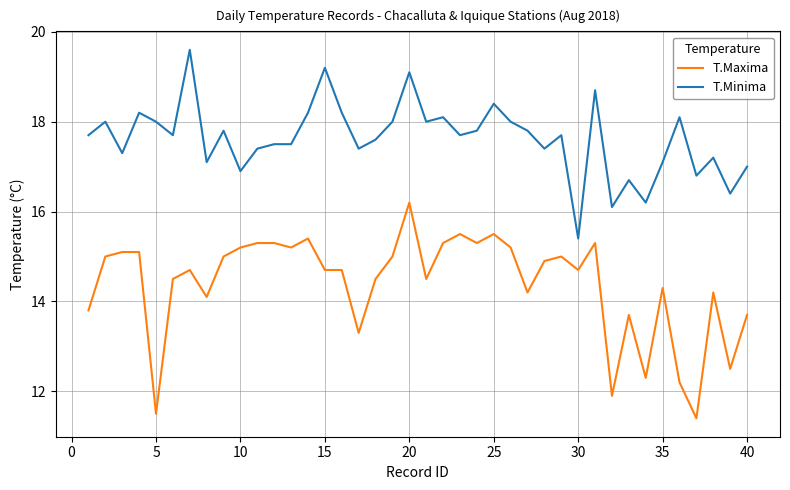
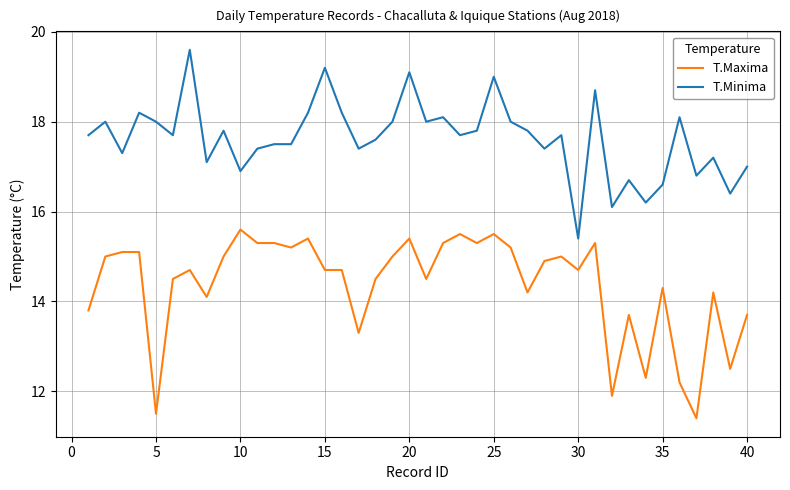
  {
    "T.Maxima": {
      "5": 11.5,
-     "10": 15.2,
+     "10": 15.6,
      "15": 14.7,
-     "20": 16.2,
+     "20": 15.4,
      "25": 15.5,
      "30": 14.7,
      "35": 14.3,
      "40": 13.7
    },
    "T.Minima": {
      "5": 18.0,
      "10": 16.9,
      "15": 19.2,
      "20": 19.1,
-     "25": 18.4,
+     "25": 19.0,
      "30": 15.4,
-     "35": 17.1,
+     "35": 16.6,
      "40": 17.0
    }
  }
